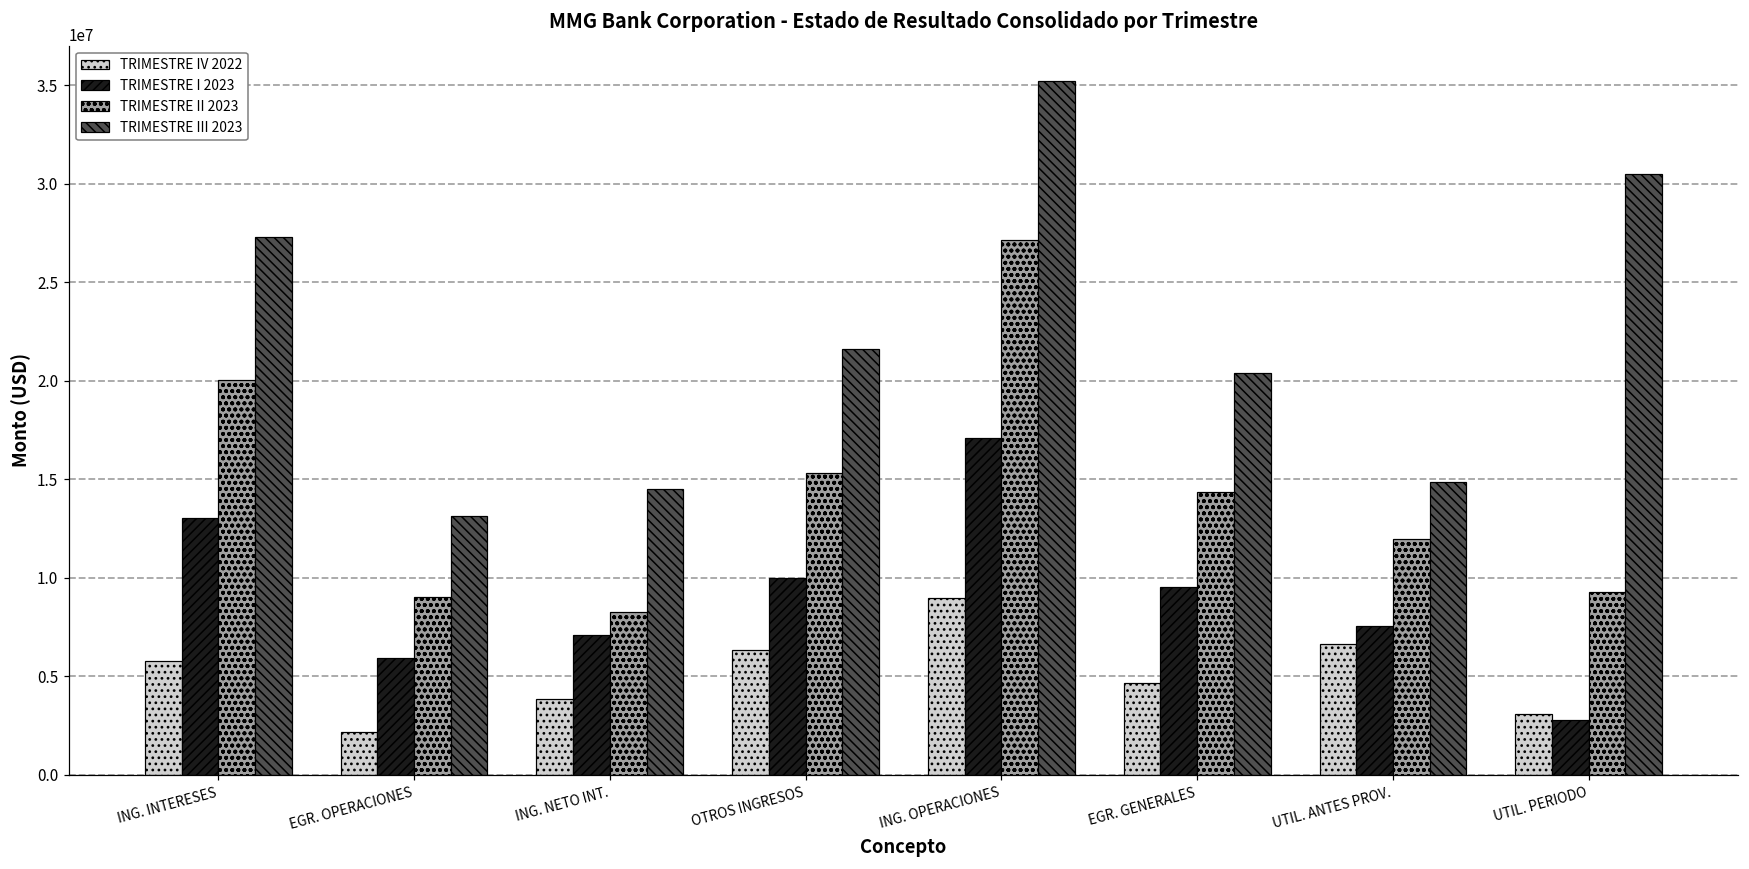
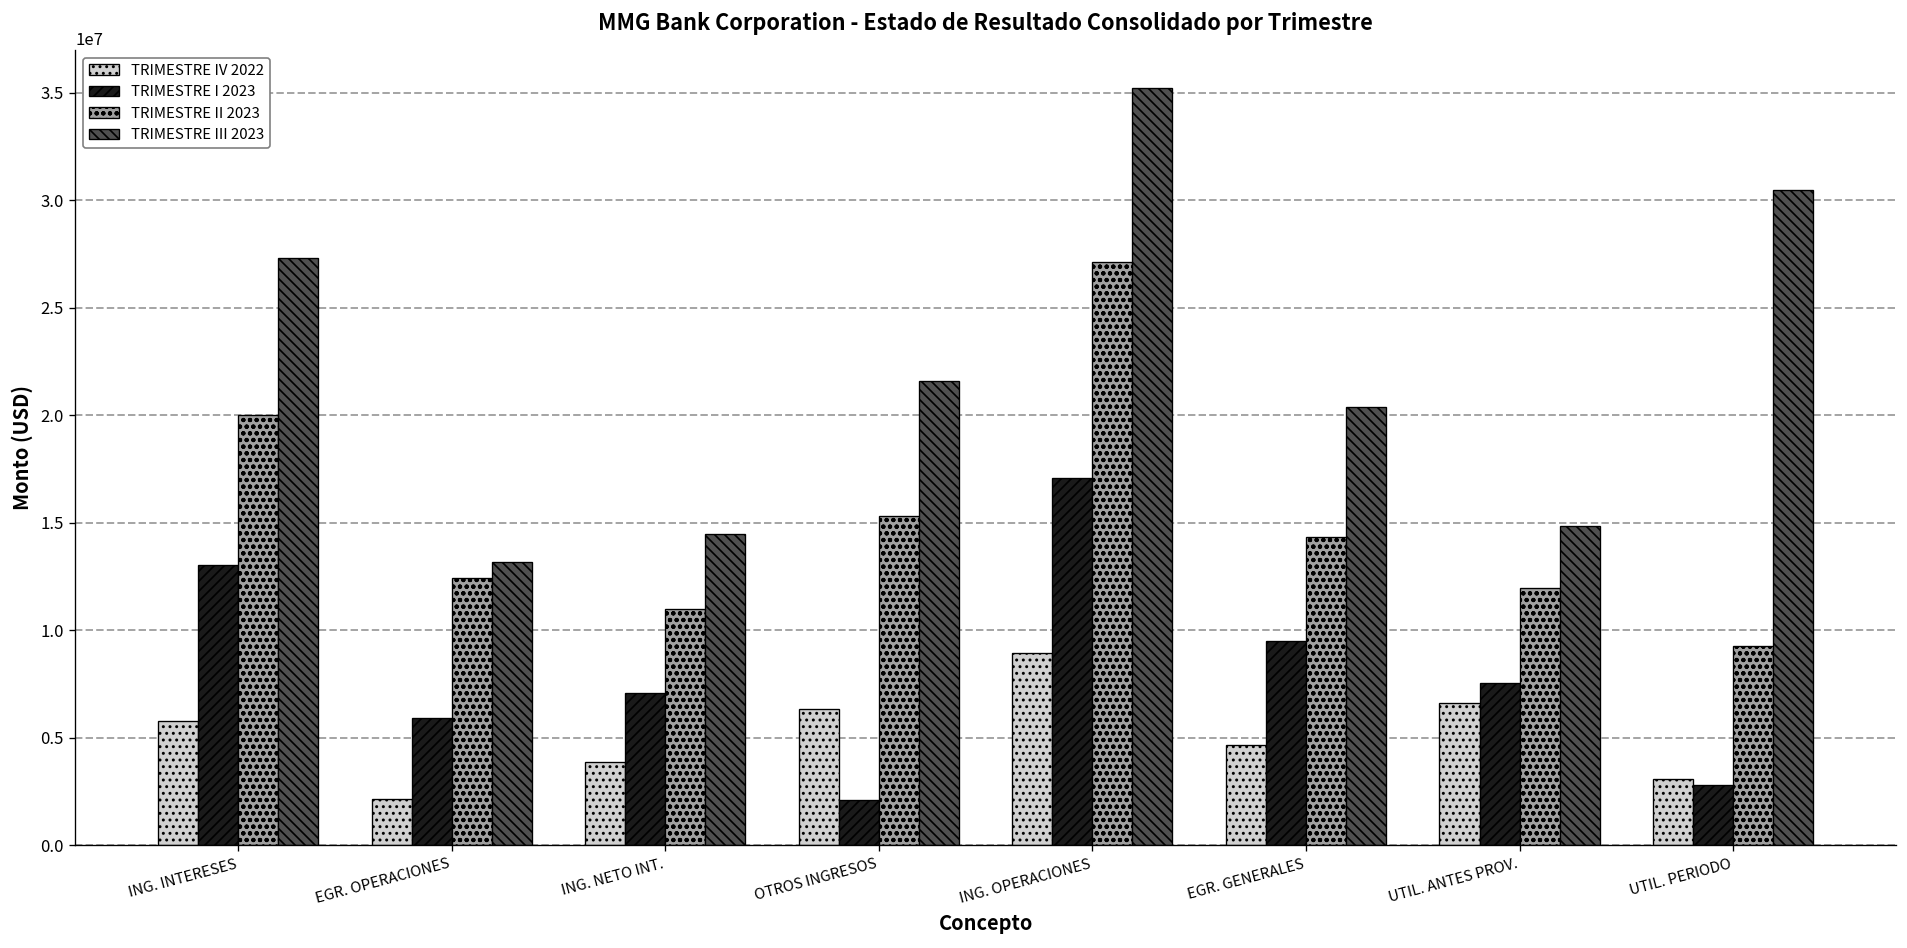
  {
    "TRIMESTRE IV 2022": {
      "ING. INTERESES": 5800000,
      "EGR. OPERACIONES": 2200000,
      "ING. NETO INT.": 3900000,
      "OTROS INGRESOS": 6300000,
      "ING. OPERACIONES": 9000000,
      "EGR. GENERALES": 4700000,
      "UTIL. ANTES PROV.": 6600000,
      "UTIL. PERIODO": 3100000
    },
    "TRIMESTRE I 2023": {
      "ING. INTERESES": 13000000,
      "EGR. OPERACIONES": 5900000,
      "ING. NETO INT.": 7100000,
-     "OTROS INGRESOS": 10000000,
+     "OTROS INGRESOS": 2100000,
      "ING. OPERACIONES": 17100000,
      "EGR. GENERALES": 9500000,
      "UTIL. ANTES PROV.": 7600000,
      "UTIL. PERIODO": 2800000
    },
    "TRIMESTRE II 2023": {
      "ING. INTERESES": 20000000,
-     "EGR. OPERACIONES": 9000000,
-     "ING. NETO INT.": 8300000,
+     "EGR. OPERACIONES": 12500000,
+     "ING. NETO INT.": 11000000,
      "OTROS INGRESOS": 15300000,
      "ING. OPERACIONES": 27200000,
      "EGR. GENERALES": 14300000,
      "UTIL. ANTES PROV.": 12000000,
      "UTIL. PERIODO": 9300000
    },
    "TRIMESTRE III 2023": {
      "ING. INTERESES": 27300000,
      "EGR. OPERACIONES": 13200000,
      "ING. NETO INT.": 14500000,
      "OTROS INGRESOS": 21600000,
      "ING. OPERACIONES": 35200000,
      "EGR. GENERALES": 20400000,
      "UTIL. ANTES PROV.": 14900000,
      "UTIL. PERIODO": 30500000
    }
  }
